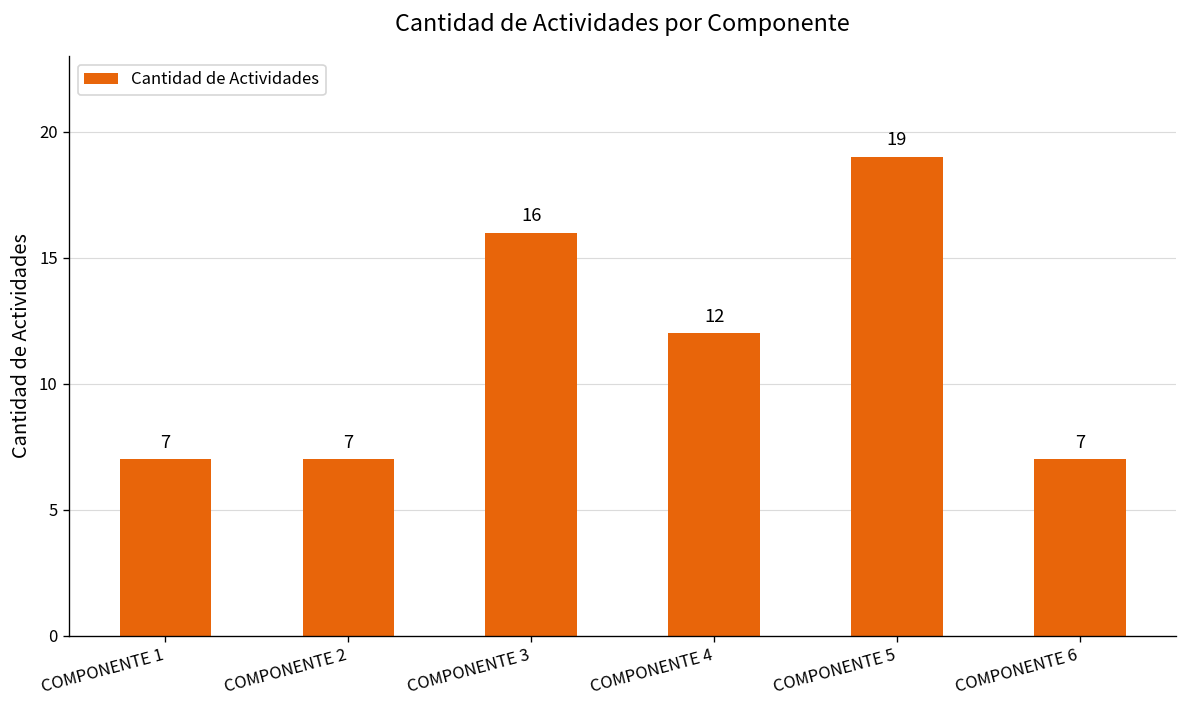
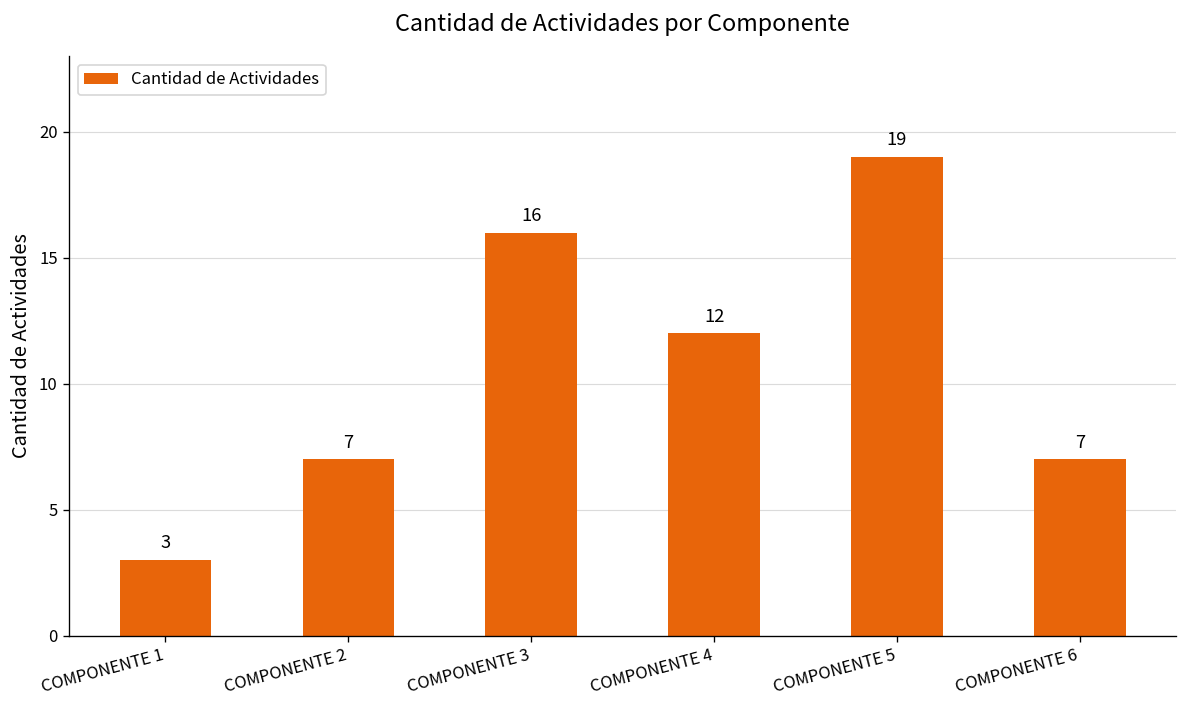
  {
-   "COMPONENTE 1": 7,
+   "COMPONENTE 1": 3,
    "COMPONENTE 2": 7,
    "COMPONENTE 3": 16,
    "COMPONENTE 4": 12,
    "COMPONENTE 5": 19,
    "COMPONENTE 6": 7
  }
